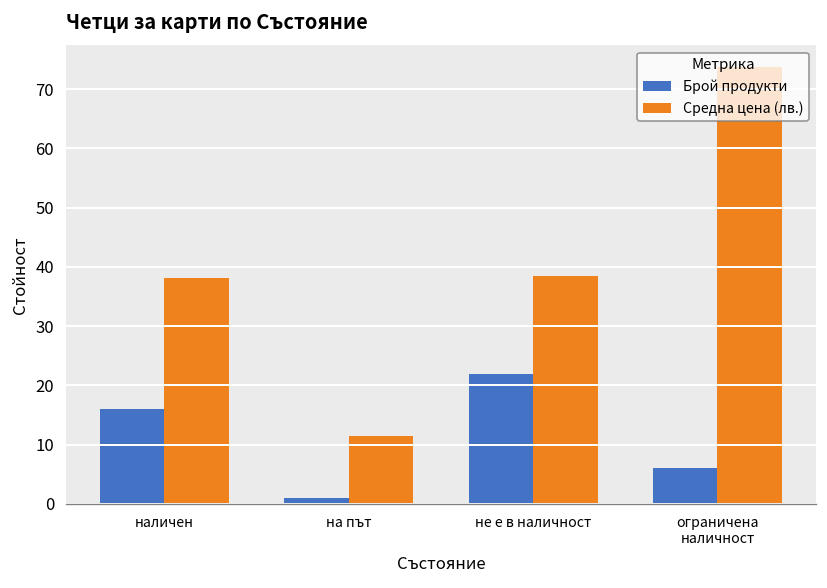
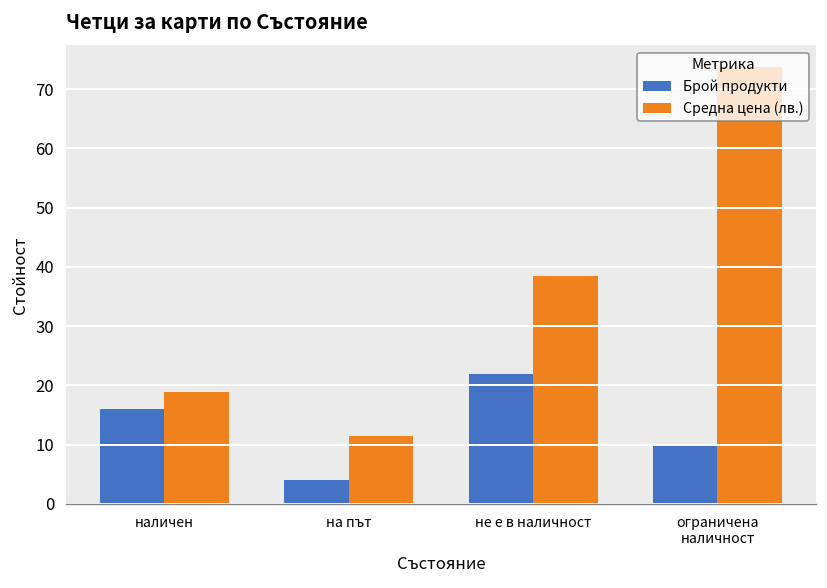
  {
    "Брой продукти": {
      "наличен": 16,
-     "на път": 1,
+     "на път": 4,
      "не е в наличност": 22,
-     "ограничена наличност": 6
+     "ограничена наличност": 10
    },
    "Средна цена (лв.)": {
-     "наличен": 38,
+     "наличен": 19,
      "на път": 11,
      "не е в наличност": 38
    }
  }
